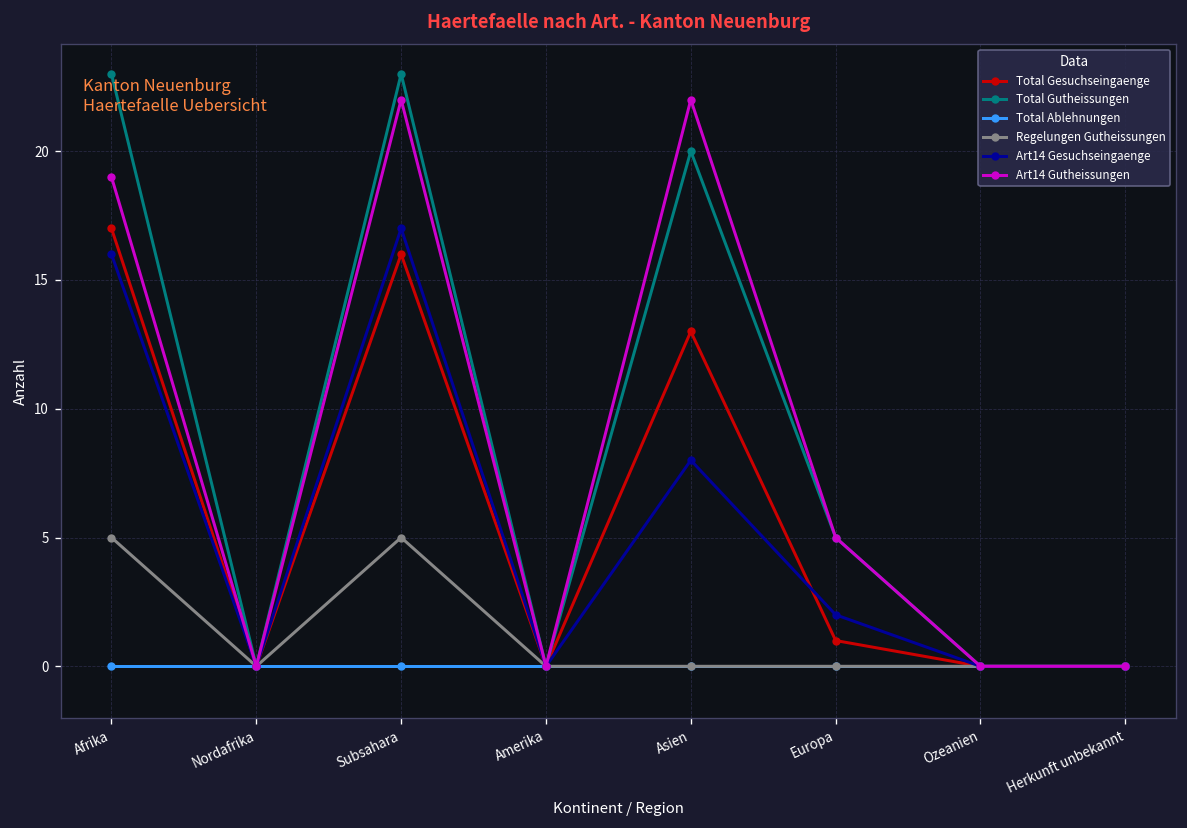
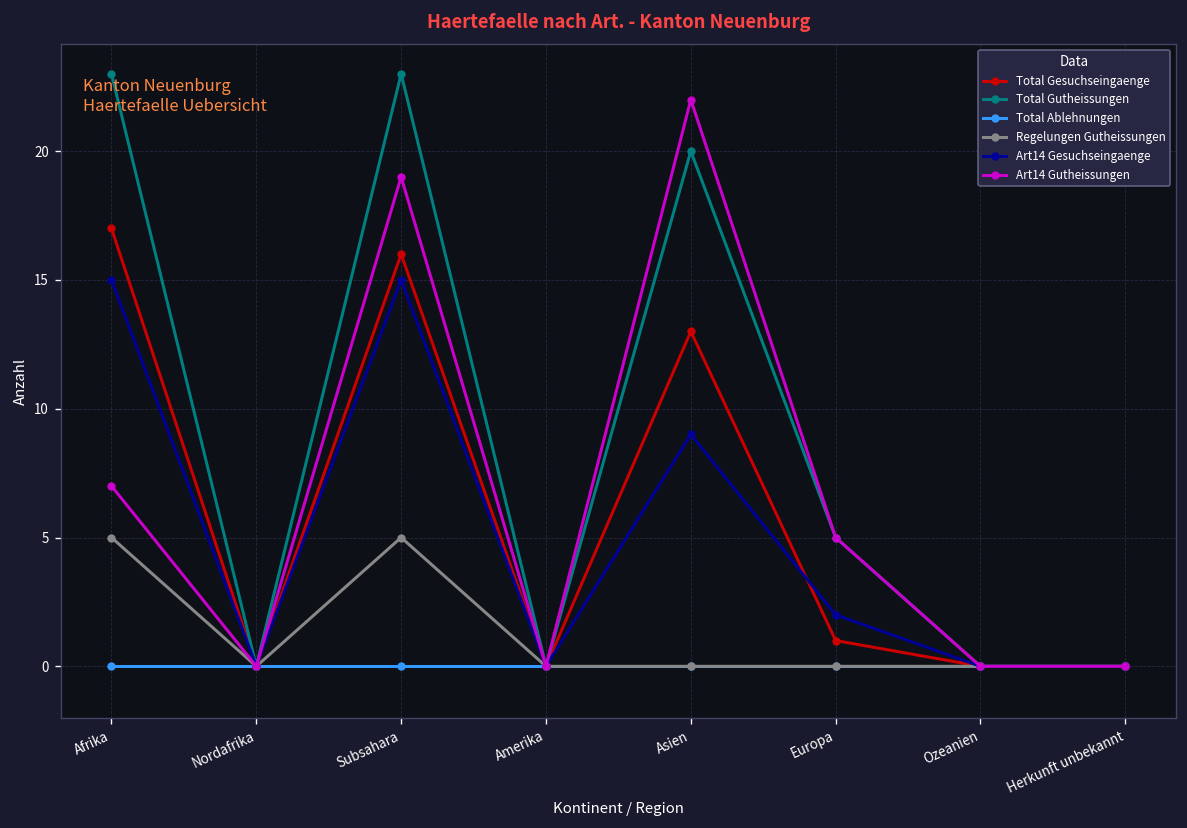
  {
    "Total Gesuchseingaenge": {
      "Afrika": 17,
      "Subsahara": 16,
      "Asien": 13,
      "Europa": 1
    },
    "Total Gutheissungen": {
      "Afrika": 23,
      "Subsahara": 23,
      "Asien": 20
    },
    "Total Ablehnungen": {
      "Afrika": 0,
      "Subsahara": 0
    },
    "Regelungen Gutheissungen": {
      "Afrika": 5,
      "Subsahara": 5
    },
    "Art14 Gesuchseingaenge": {
-     "Afrika": 16,
-     "Subsahara": 17,
-     "Asien": 8,
+     "Afrika": 15,
+     "Subsahara": 15,
+     "Asien": 9,
      "Europa": 2
    },
    "Art14 Gutheissungen": {
-     "Afrika": 19,
-     "Subsahara": 22,
+     "Afrika": 7,
+     "Subsahara": 19,
      "Asien": 22
    }
  }
